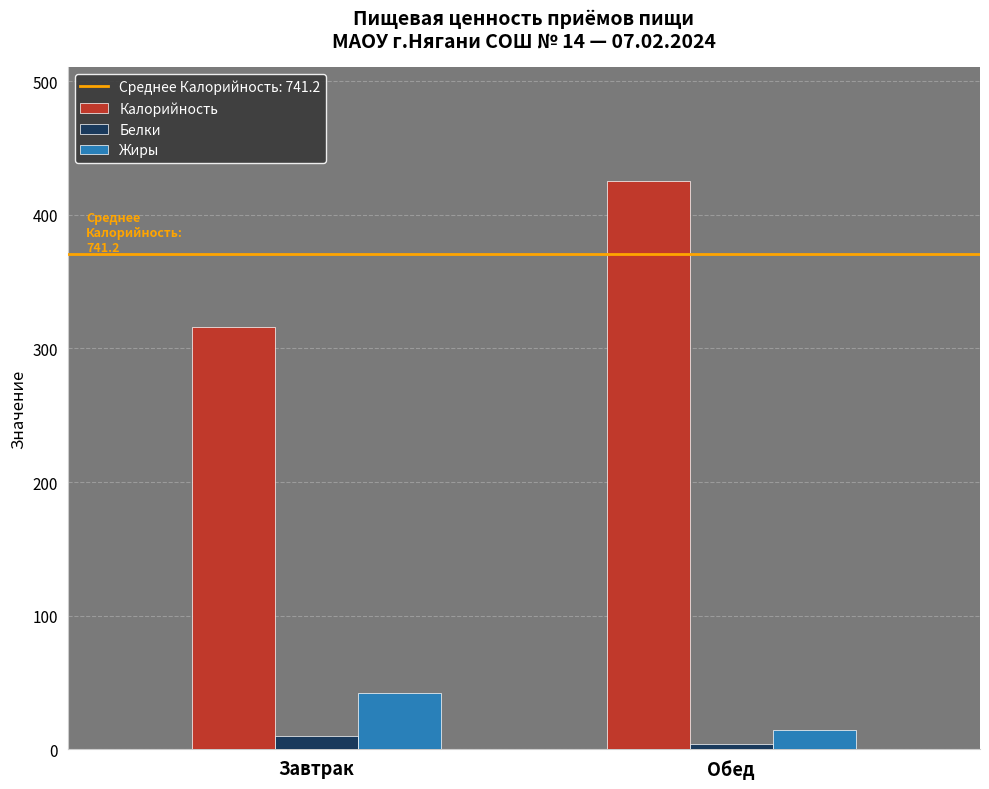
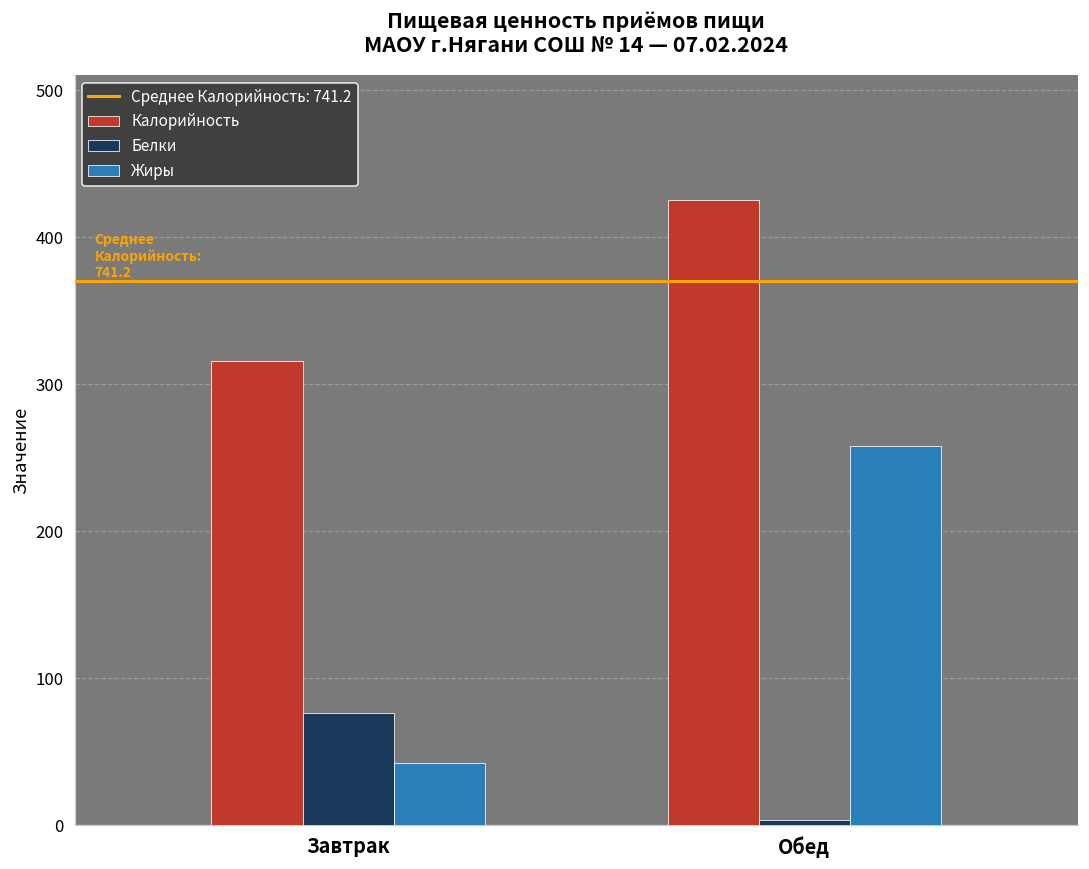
  {
    "Калорийность": {
      "Завтрак": 316,
      "Обед": 425
    },
    "Белки": {
-     "Завтрак": 10,
+     "Завтрак": 76,
      "Обед": 4
    },
    "Жиры": {
      "Завтрак": 42,
-     "Обед": 14
+     "Обед": 258
    }
  }
